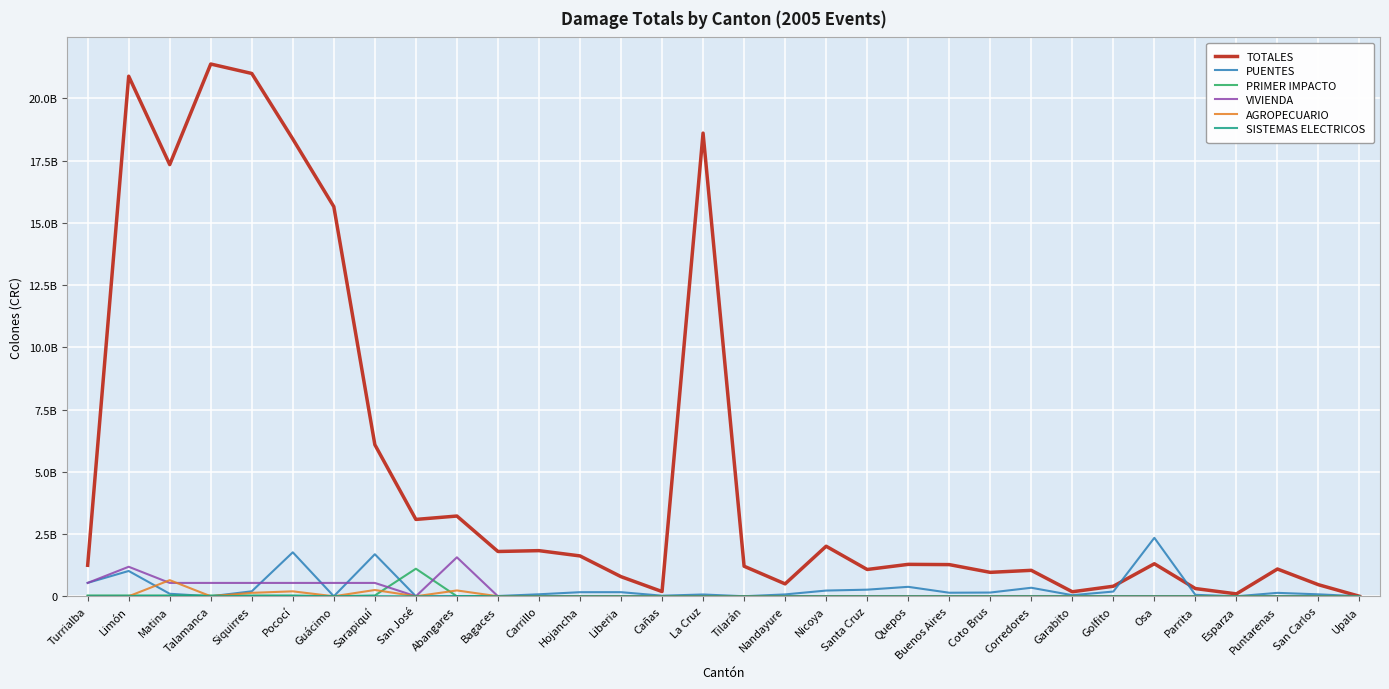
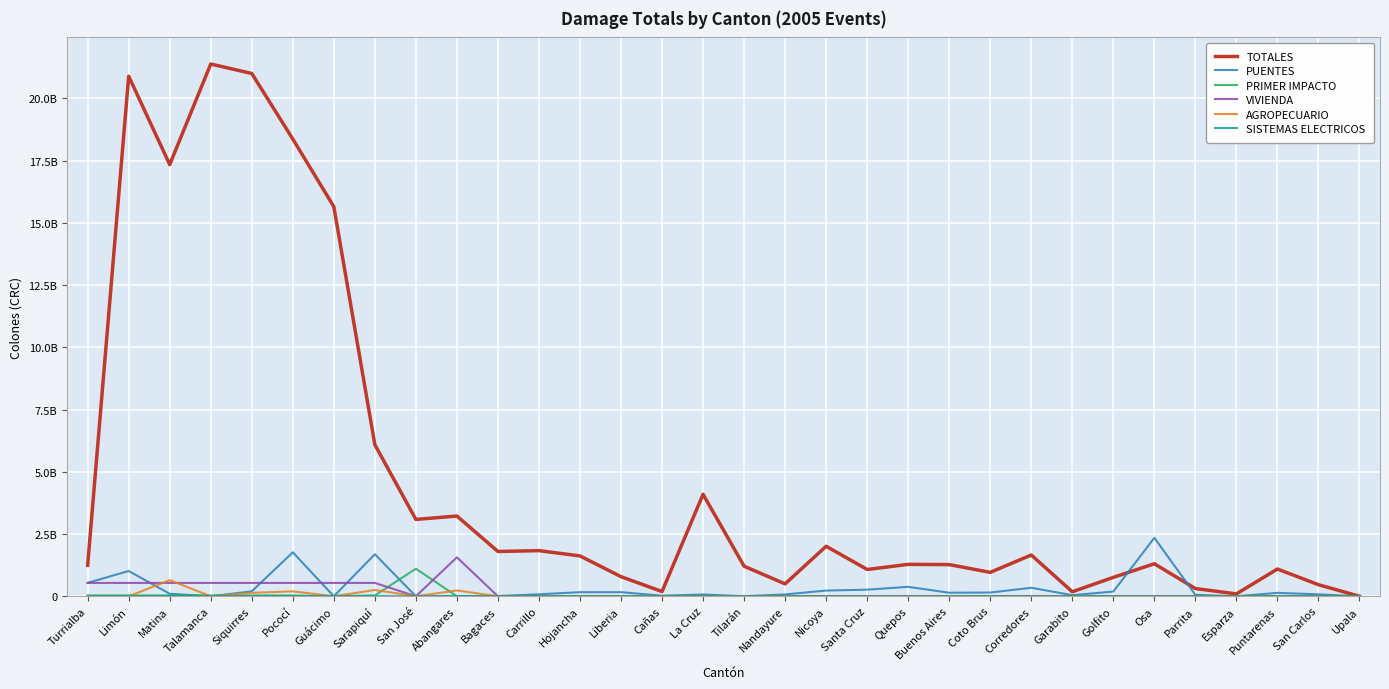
  {
    "TOTALES": {
      "Turrialba": 1200000000,
      "Limón": 20900000000,
      "Matina": 17300000000,
      "Talamanca": 21400000000,
      "Siquirres": 21000000000,
      "Pococí": 18400000000,
      "Guácimo": 15700000000,
      "Sarapiquí": 6100000000,
      "San José": 3100000000,
      "Abangares": 3200000000,
      "Bagaces": 1800000000,
      "Carrillo": 1800000000,
      "Hojancha": 1600000000,
      "Liberia": 800000000,
      "Cañas": 200000000,
-     "La Cruz": 18600000000,
+     "La Cruz": 4100000000,
      "Tilarán": 1200000000,
      "Nandayure": 500000000,
      "Nicoya": 2000000000,
      "Santa Cruz": 1100000000,
      "Quepos": 1300000000,
      "Buenos Aires": 1300000000,
      "Coto Brus": 1000000000,
-     "Corredores": 1000000000,
+     "Corredores": 1700000000,
      "Garabito": 200000000,
-     "Golfito": 400000000,
+     "Golfito": 800000000,
      "Osa": 1300000000,
      "Parrita": 300000000,
      "Puntarenas": 1100000000,
      "San Carlos": 500000000
    },
    "PUENTES": {
      "Limón": 1000000000,
      "Pococí": 1800000000,
      "Sarapiquí": 1700000000,
      "Hojancha": 200000000,
      "Liberia": 200000000,
      "Nicoya": 200000000,
      "Santa Cruz": 300000000,
      "Quepos": 400000000,
      "Buenos Aires": 100000000,
      "Coto Brus": 200000000,
      "Corredores": 300000000,
      "Golfito": 200000000,
      "Osa": 2300000000,
      "Puntarenas": 100000000
    },
    "VIVIENDA": {
-     "Limón": 1200000000,
+     "Limón": 500000000,
      "Matina": 500000000,
      "Talamanca": 500000000,
      "Siquirres": 500000000,
      "Pococí": 500000000,
      "Guácimo": 500000000,
      "Sarapiquí": 500000000,
      "Abangares": 1600000000
    },
    "AGROPECUARIO": {
      "Matina": 600000000,
      "Pococí": 200000000,
      "Sarapiquí": 300000000,
      "Abangares": 200000000
    }
  }
